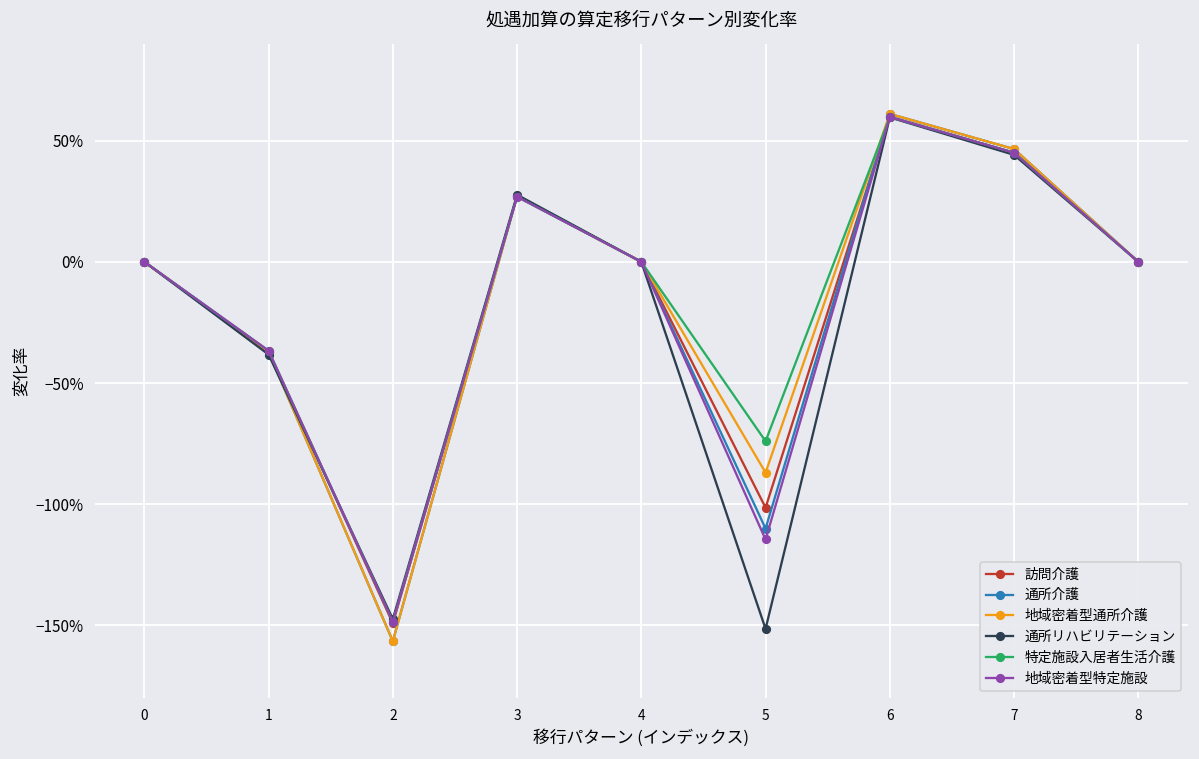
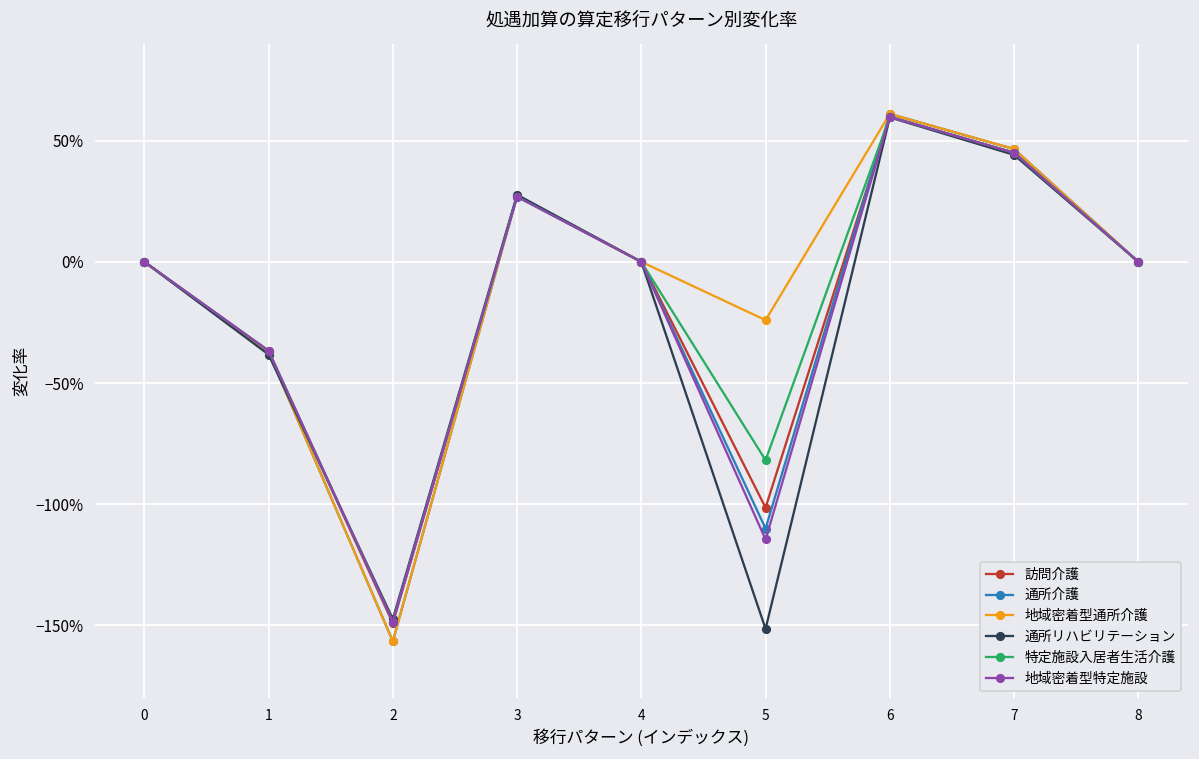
  {
    "訪問介護": {
      "5": "-101%"
    },
    "通所介護": {
      "5": "-110%"
    },
    "地域密着型通所介護": {
-     "5": "-87%"
+     "5": "-24%"
    },
    "通所リハビリテーション": {
      "5": "-151%"
    },
    "特定施設入居者生活介護": {
-     "5": "-74%"
+     "5": "-82%"
    },
    "地域密着型特定施設": {
      "5": "-115%"
    }
  }
